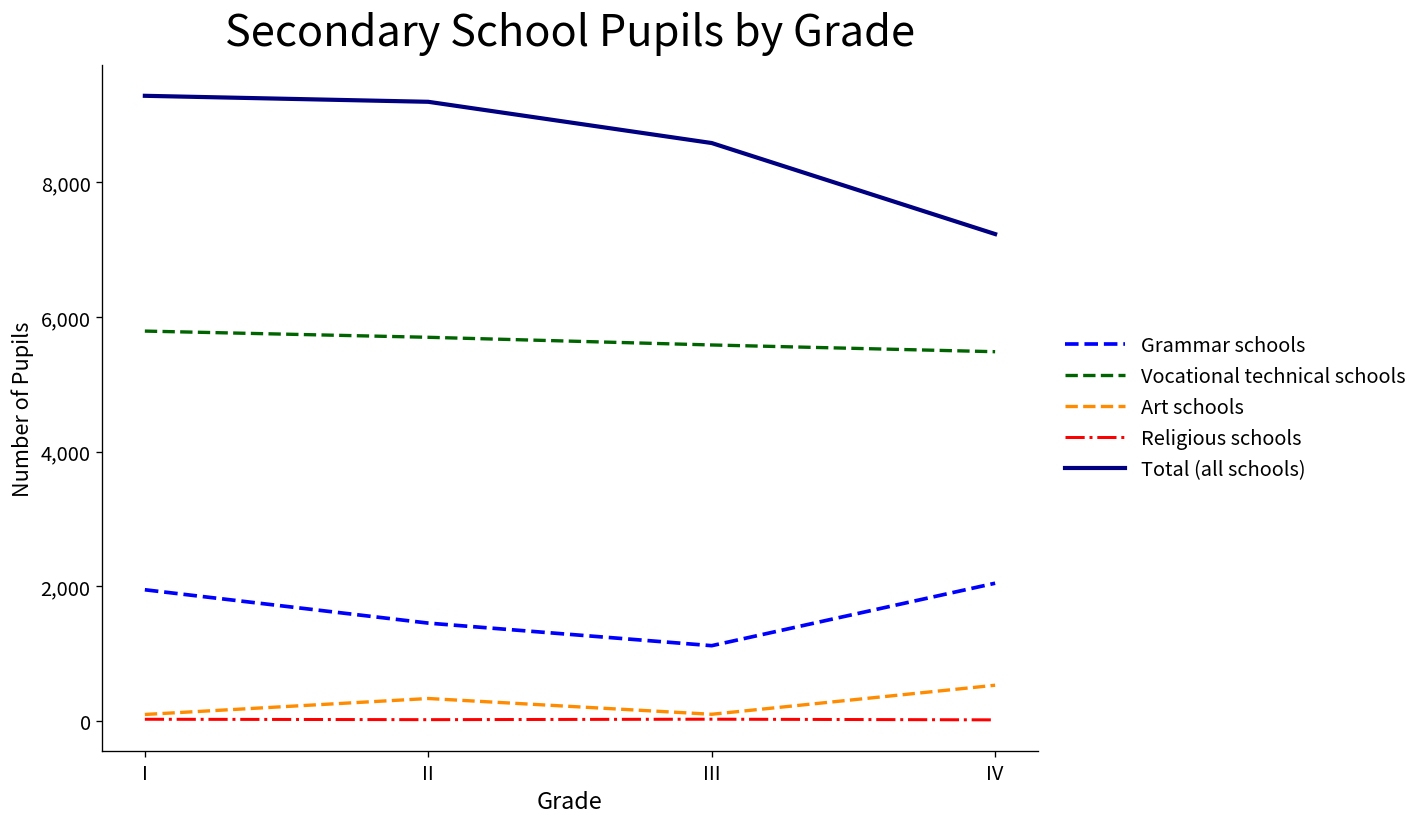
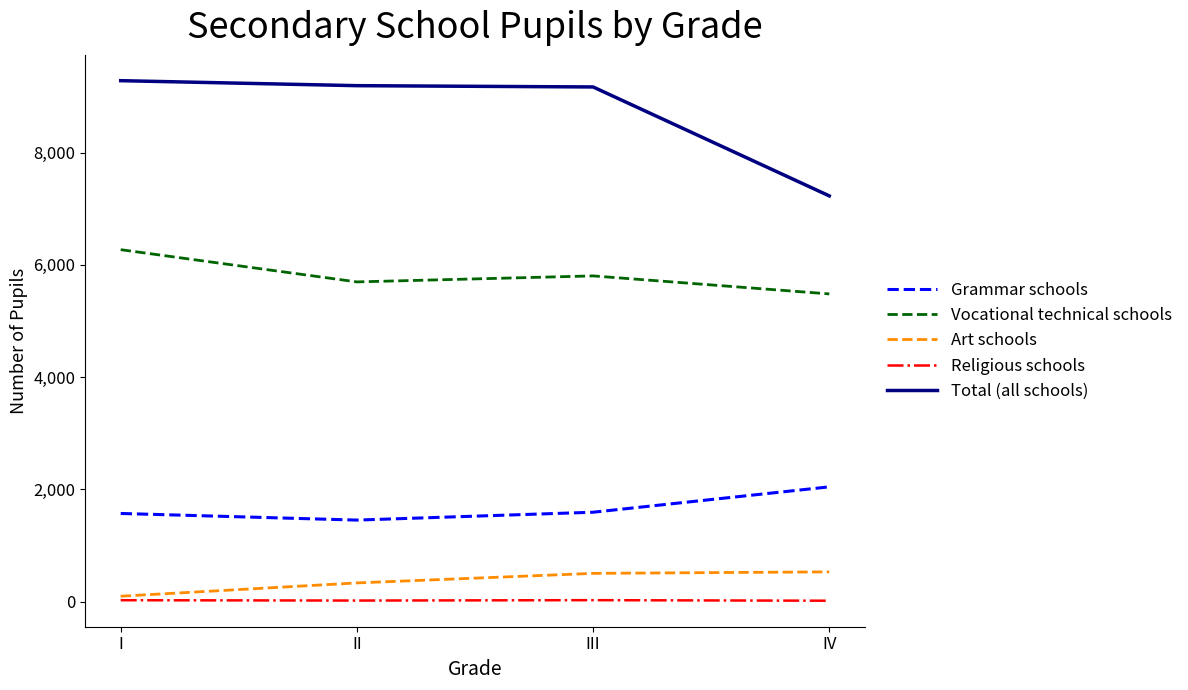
  {
    "Grammar schools": {
-     "I": "2,000",
+     "I": "1,600",
      "II": "1,500",
-     "III": "1,100",
+     "III": "1,600",
      "IV": "2,000"
    },
    "Vocational technical schools": {
-     "I": "5,800",
+     "I": "6,300",
      "II": "5,700",
-     "III": "5,600",
+     "III": "5,800",
      "IV": "5,500"
    },
    "Art schools": {
      "I": "100",
      "II": "300",
-     "III": "100",
+     "III": "500",
      "IV": "500"
    },
    "Religious schools": {
      "I": "0",
      "II": "0",
      "III": "0",
      "IV": "0"
    },
    "Total (all schools)": {
      "I": "9,300",
      "II": "9,200",
-     "III": "8,600",
+     "III": "9,200",
      "IV": "7,200"
    }
  }
